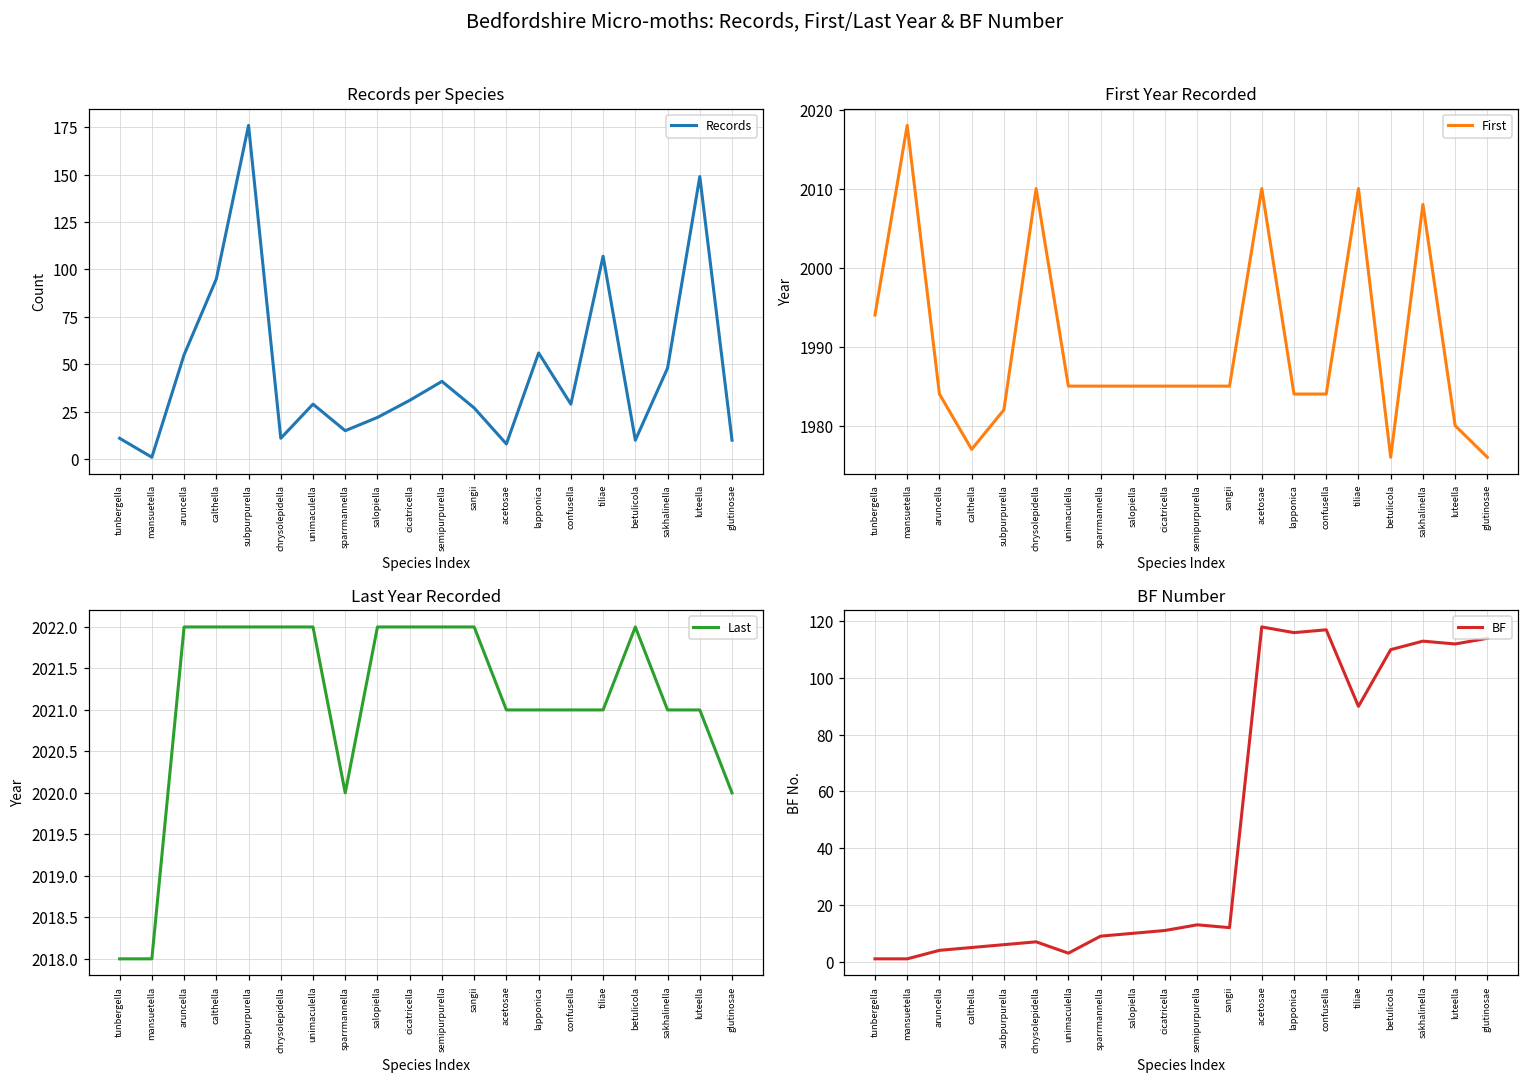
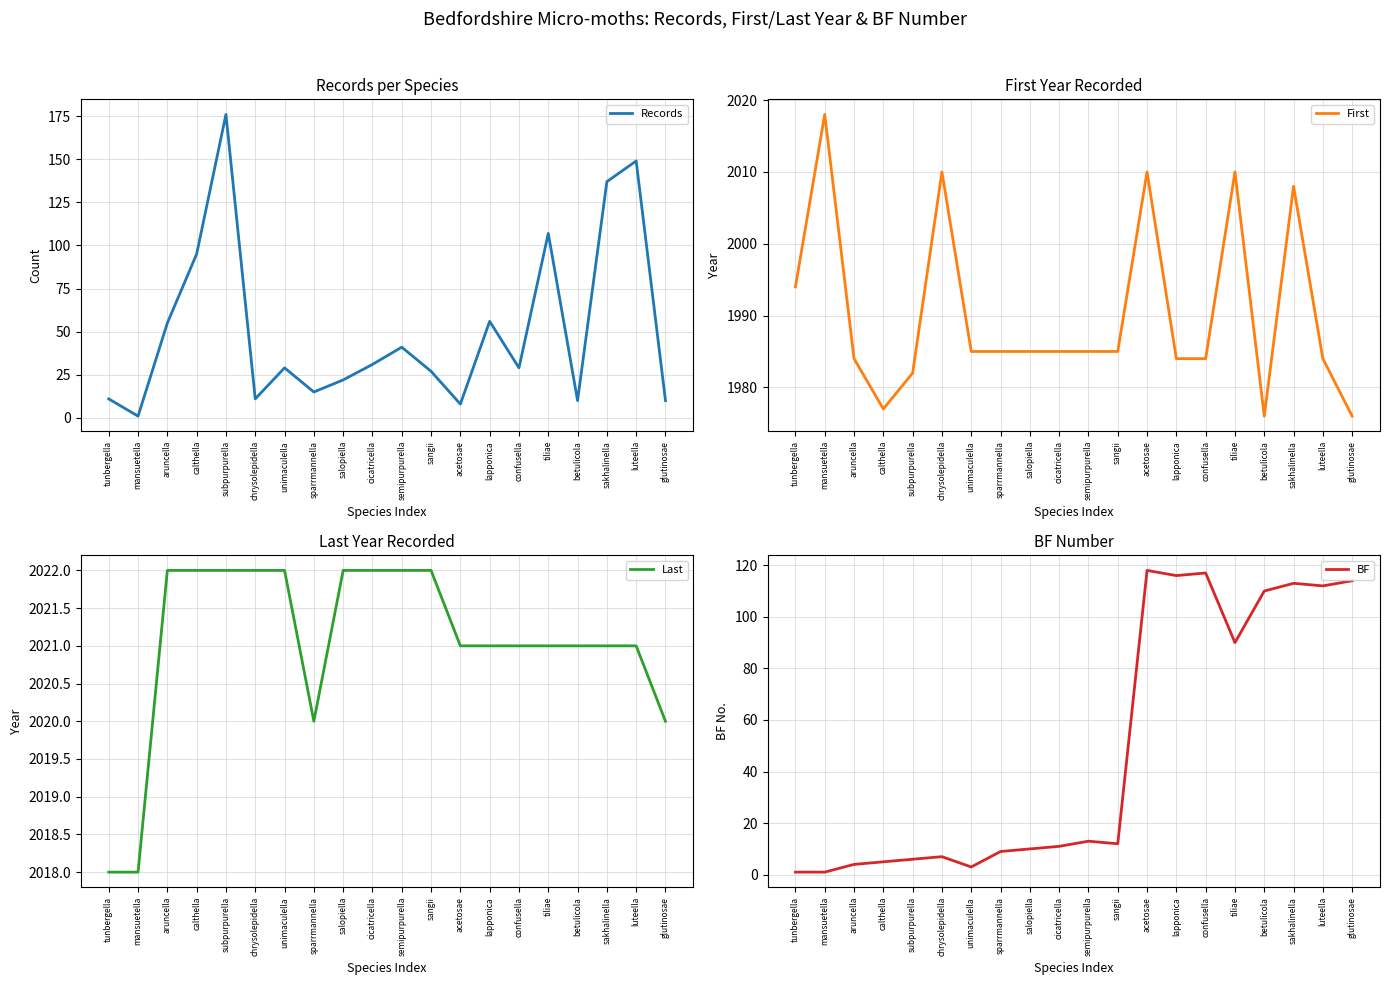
  {
    "Records per Species": {
      "tunbergella": 11,
      "mansuetella": 1,
      "aruncella": 55,
      "calthella": 95,
      "subpurpurella": 176,
      "chrysolepidella": 11,
      "unimaculella": 29,
      "sparrmannella": 15,
      "salopiella": 22,
      "cicatricella": 31,
      "semipurpurella": 41,
      "sangii": 27,
      "acetosae": 8,
      "lapponica": 56,
      "confusella": 29,
      "tiliae": 107,
      "betulicola": 10,
-     "sakhalinella": 48,
+     "sakhalinella": 137,
      "luteella": 149,
      "glutinosae": 10
    },
    "First Year Recorded": {
      "tunbergella": 1994,
      "mansuetella": 2018,
      "aruncella": 1984,
      "calthella": 1977,
      "subpurpurella": 1982,
      "chrysolepidella": 2010,
      "unimaculella": 1985,
      "sparrmannella": 1985,
      "salopiella": 1985,
      "cicatricella": 1985,
      "semipurpurella": 1985,
      "sangii": 1985,
      "acetosae": 2010,
      "lapponica": 1984,
      "confusella": 1984,
      "tiliae": 2010,
      "betulicola": 1976,
      "sakhalinella": 2008,
-     "luteella": 1980,
+     "luteella": 1984,
      "glutinosae": 1976
    },
    "Last Year Recorded": {
      "tunbergella": 2018,
      "mansuetella": 2018,
      "aruncella": 2022,
      "calthella": 2022,
      "subpurpurella": 2022,
      "chrysolepidella": 2022,
      "unimaculella": 2022,
      "sparrmannella": 2020,
      "salopiella": 2022,
      "cicatricella": 2022,
      "semipurpurella": 2022,
      "sangii": 2022,
      "acetosae": 2021,
      "lapponica": 2021,
      "confusella": 2021,
      "tiliae": 2021,
-     "betulicola": 2022,
+     "betulicola": 2021,
      "sakhalinella": 2021,
      "luteella": 2021,
      "glutinosae": 2020
    },
    "BF Number": {
      "tunbergella": 1,
      "mansuetella": 1,
      "aruncella": 4,
      "calthella": 5,
      "subpurpurella": 6,
      "chrysolepidella": 7,
      "unimaculella": 3,
      "sparrmannella": 9,
      "salopiella": 10,
      "cicatricella": 11,
      "semipurpurella": 13,
      "sangii": 12,
      "acetosae": 118,
      "lapponica": 116,
      "confusella": 117,
      "tiliae": 90,
      "betulicola": 110,
      "sakhalinella": 113,
      "luteella": 112,
      "glutinosae": 114
    }
  }
